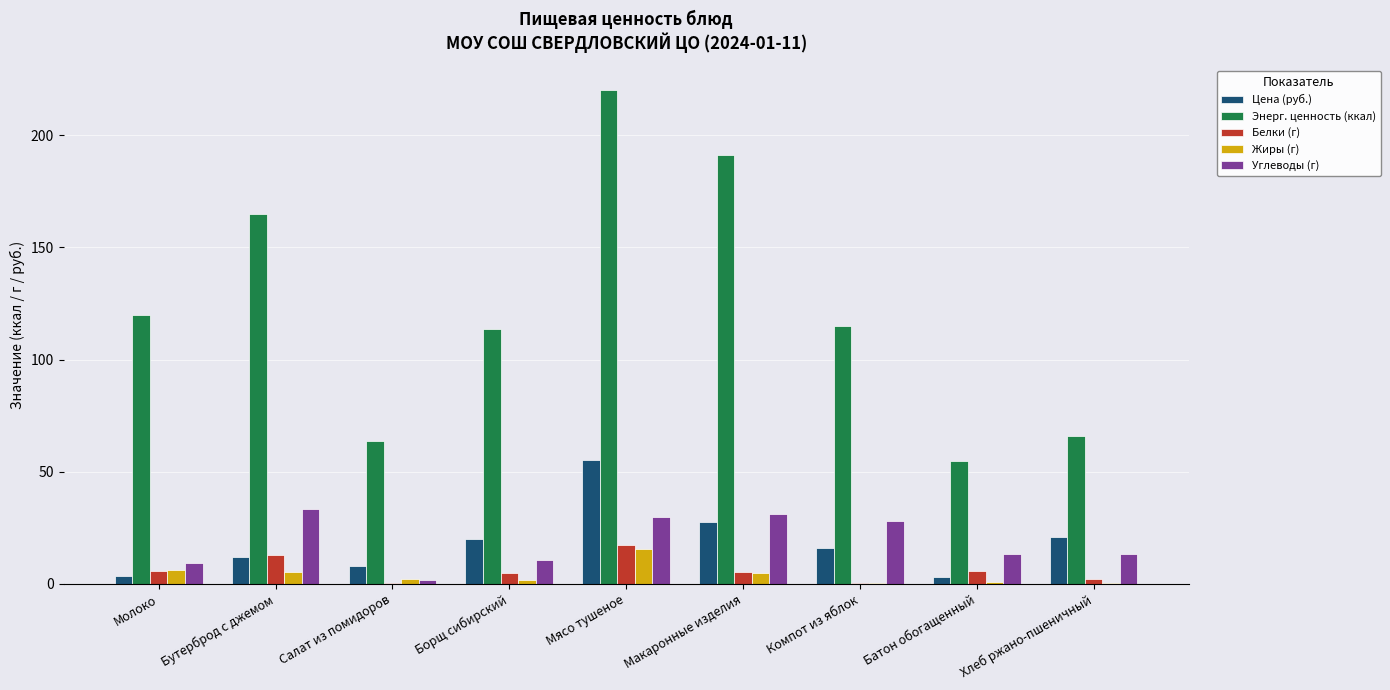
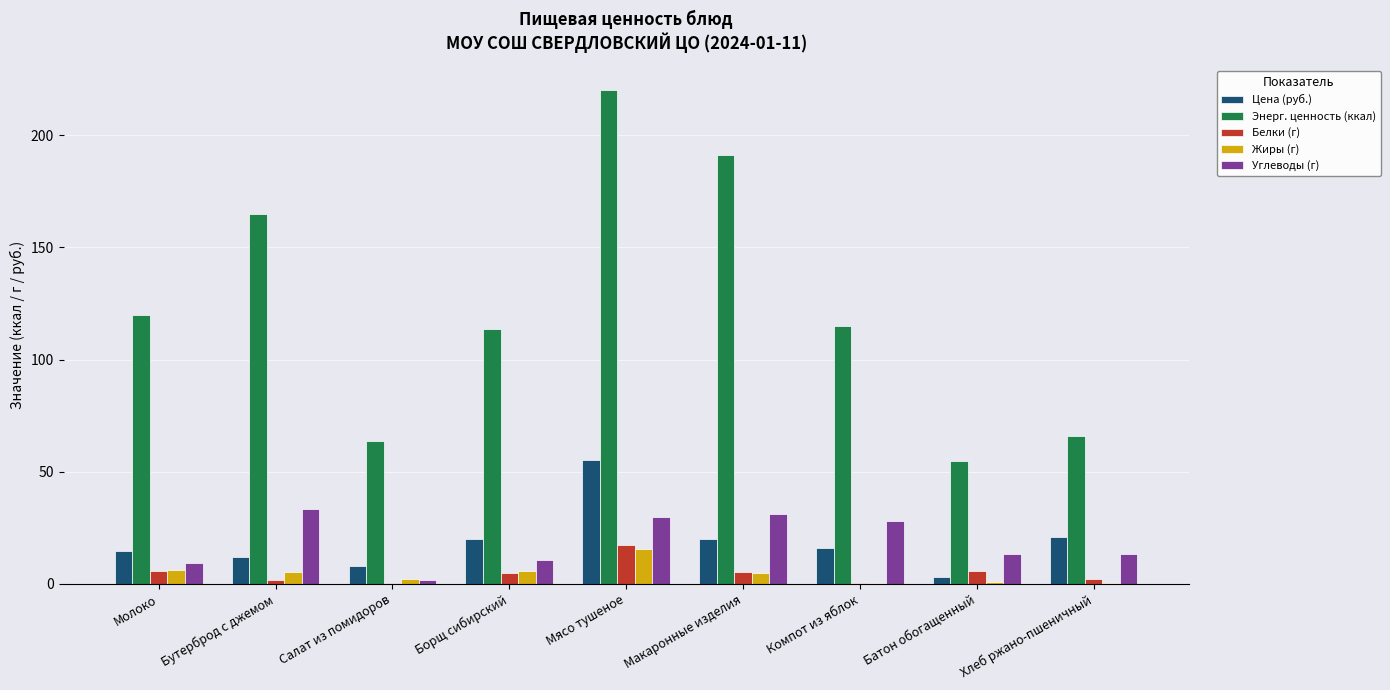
  {
    "Цена (руб.)": {
-     "Молоко": 4,
+     "Молоко": 15,
      "Бутерброд с джемом": 12,
      "Салат из помидоров": 8,
      "Борщ сибирский": 20,
      "Мясо тушеное": 55,
-     "Макаронные изделия": 28,
+     "Макаронные изделия": 20,
      "Компот из яблок": 16,
      "Батон обогащенный": 3,
      "Хлеб ржано-пшеничный": 21
    },
    "Энерг. ценность (ккал)": {
      "Молоко": 120,
      "Бутерброд с джемом": 165,
      "Салат из помидоров": 64,
      "Борщ сибирский": 114,
      "Мясо тушеное": 220,
      "Макаронные изделия": 191,
      "Компот из яблок": 115,
      "Батон обогащенный": 55,
      "Хлеб ржано-пшеничный": 66
    },
    "Белки (г)": {
      "Молоко": 6,
-     "Бутерброд с джемом": 13,
+     "Бутерброд с джемом": 2,
      "Борщ сибирский": 5,
      "Мясо тушеное": 17,
      "Макаронные изделия": 6,
      "Батон обогащенный": 6,
      "Хлеб ржано-пшеничный": 2
    },
    "Жиры (г)": {
      "Молоко": 6,
      "Бутерброд с джемом": 5,
      "Салат из помидоров": 2,
-     "Борщ сибирский": 2,
+     "Борщ сибирский": 6,
      "Мясо тушеное": 16,
      "Макаронные изделия": 5
    },
    "Углеводы (г)": {
      "Молоко": 9,
      "Бутерброд с джемом": 33,
      "Салат из помидоров": 2,
      "Борщ сибирский": 11,
      "Мясо тушеное": 30,
      "Макаронные изделия": 31,
      "Компот из яблок": 28,
      "Батон обогащенный": 13,
      "Хлеб ржано-пшеничный": 14
    }
  }
